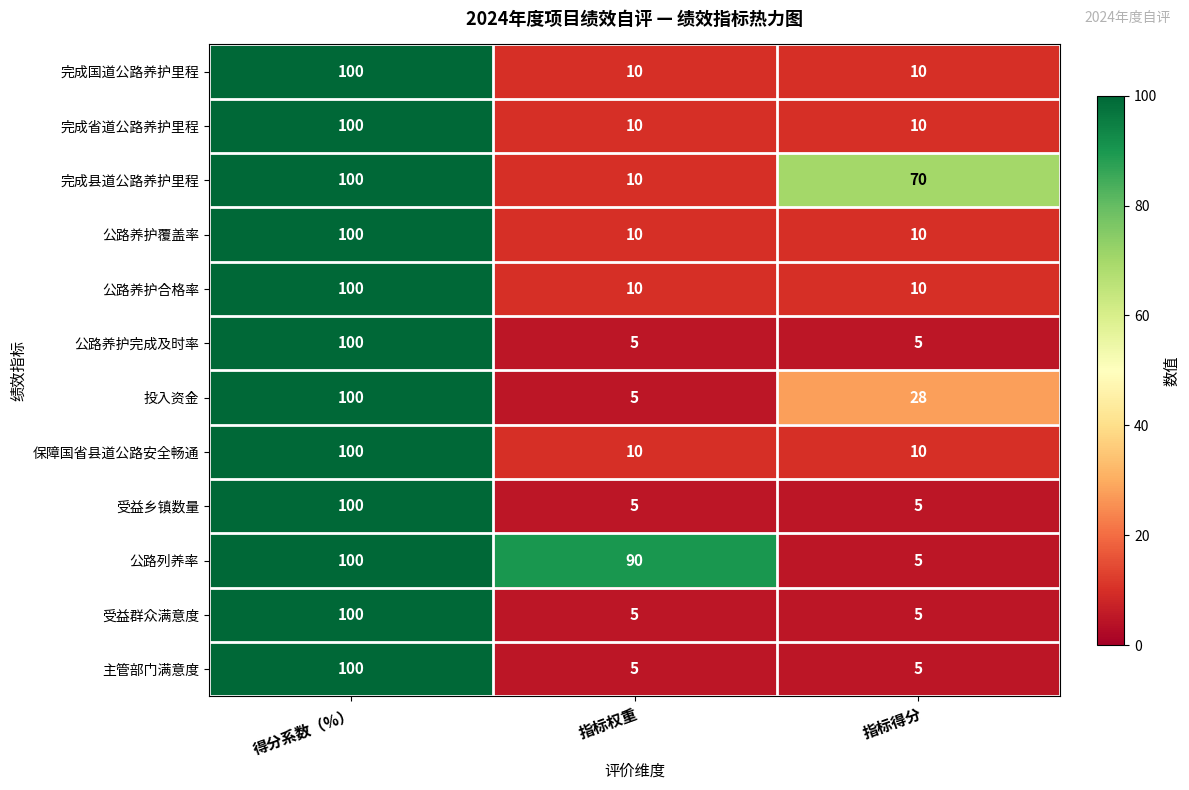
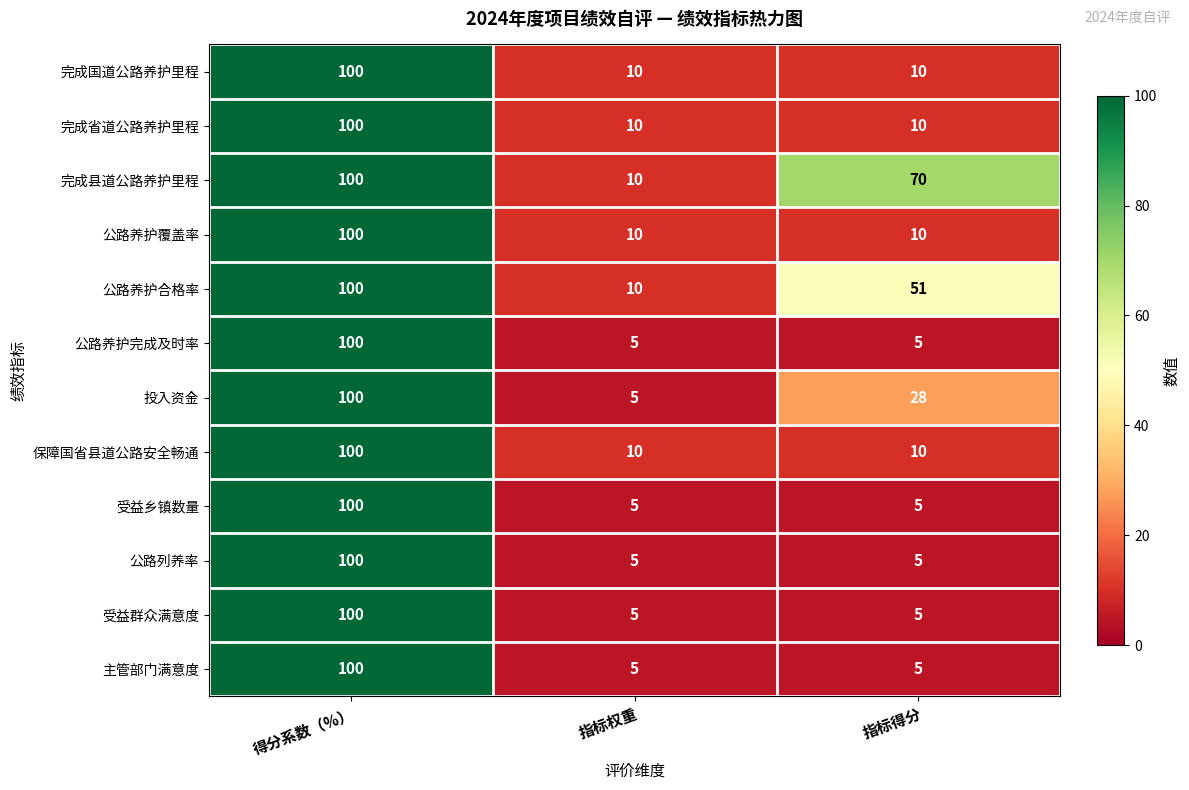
  {
    "完成国道公路养护里程": {
      "得分系数（%）": 100,
      "指标权重": 10,
      "指标得分": 10
    },
    "完成省道公路养护里程": {
      "得分系数（%）": 100,
      "指标权重": 10,
      "指标得分": 10
    },
    "完成县道公路养护里程": {
      "得分系数（%）": 100,
      "指标权重": 10,
      "指标得分": 70
    },
    "公路养护覆盖率": {
      "得分系数（%）": 100,
      "指标权重": 10,
      "指标得分": 10
    },
    "公路养护合格率": {
      "得分系数（%）": 100,
      "指标权重": 10,
-     "指标得分": 10
+     "指标得分": 51
    },
    "公路养护完成及时率": {
      "得分系数（%）": 100,
      "指标权重": 5,
      "指标得分": 5
    },
    "投入资金": {
      "得分系数（%）": 100,
      "指标权重": 5,
      "指标得分": 28
    },
    "保障国省县道公路安全畅通": {
      "得分系数（%）": 100,
      "指标权重": 10,
      "指标得分": 10
    },
    "受益乡镇数量": {
      "得分系数（%）": 100,
      "指标权重": 5,
      "指标得分": 5
    },
    "公路列养率": {
      "得分系数（%）": 100,
-     "指标权重": 90,
+     "指标权重": 5,
      "指标得分": 5
    },
    "受益群众满意度": {
      "得分系数（%）": 100,
      "指标权重": 5,
      "指标得分": 5
    },
    "主管部门满意度": {
      "得分系数（%）": 100,
      "指标权重": 5,
      "指标得分": 5
    }
  }
